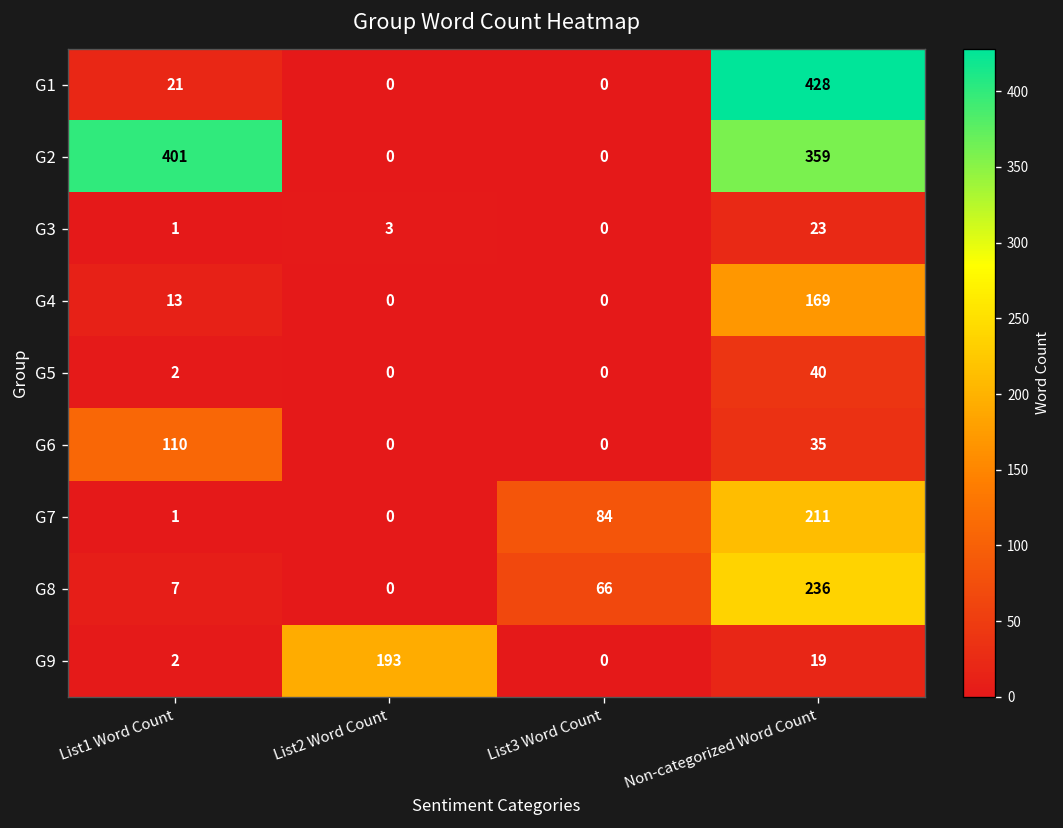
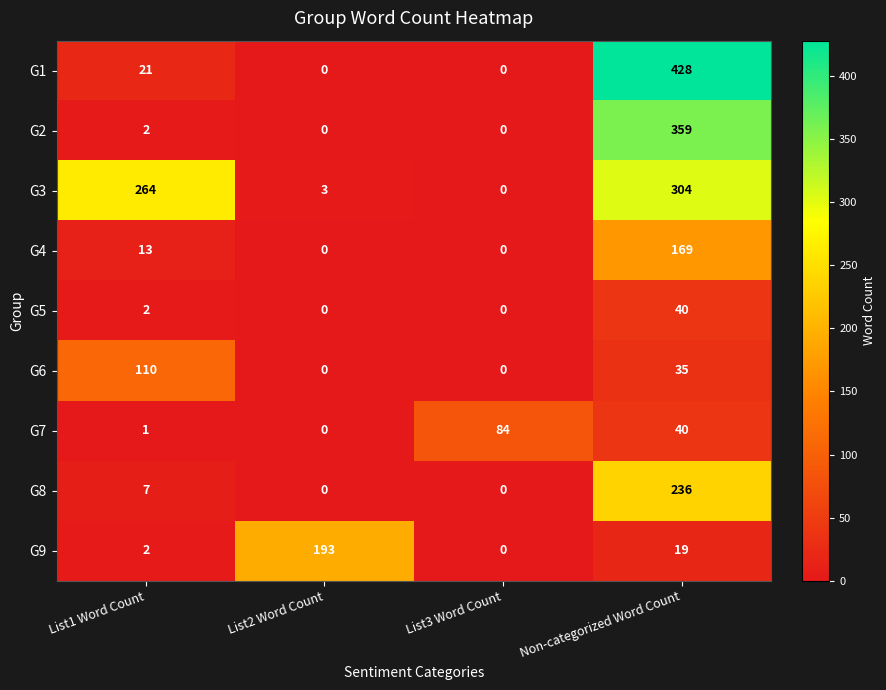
  {
    "G1": {
      "List1 Word Count": 21,
      "List2 Word Count": 0,
      "List3 Word Count": 0,
      "Non-categorized Word Count": 428
    },
    "G2": {
-     "List1 Word Count": 401,
+     "List1 Word Count": 2,
      "List2 Word Count": 0,
      "List3 Word Count": 0,
      "Non-categorized Word Count": 359
    },
    "G3": {
-     "List1 Word Count": 1,
+     "List1 Word Count": 264,
      "List2 Word Count": 3,
      "List3 Word Count": 0,
-     "Non-categorized Word Count": 23
+     "Non-categorized Word Count": 304
    },
    "G4": {
      "List1 Word Count": 13,
      "List2 Word Count": 0,
      "List3 Word Count": 0,
      "Non-categorized Word Count": 169
    },
    "G5": {
      "List1 Word Count": 2,
      "List2 Word Count": 0,
      "List3 Word Count": 0,
      "Non-categorized Word Count": 40
    },
    "G6": {
      "List1 Word Count": 110,
      "List2 Word Count": 0,
      "List3 Word Count": 0,
      "Non-categorized Word Count": 35
    },
    "G7": {
      "List1 Word Count": 1,
      "List2 Word Count": 0,
      "List3 Word Count": 84,
-     "Non-categorized Word Count": 211
+     "Non-categorized Word Count": 40
    },
    "G8": {
      "List1 Word Count": 7,
      "List2 Word Count": 0,
-     "List3 Word Count": 66,
+     "List3 Word Count": 0,
      "Non-categorized Word Count": 236
    },
    "G9": {
      "List1 Word Count": 2,
      "List2 Word Count": 193,
      "List3 Word Count": 0,
      "Non-categorized Word Count": 19
    }
  }
